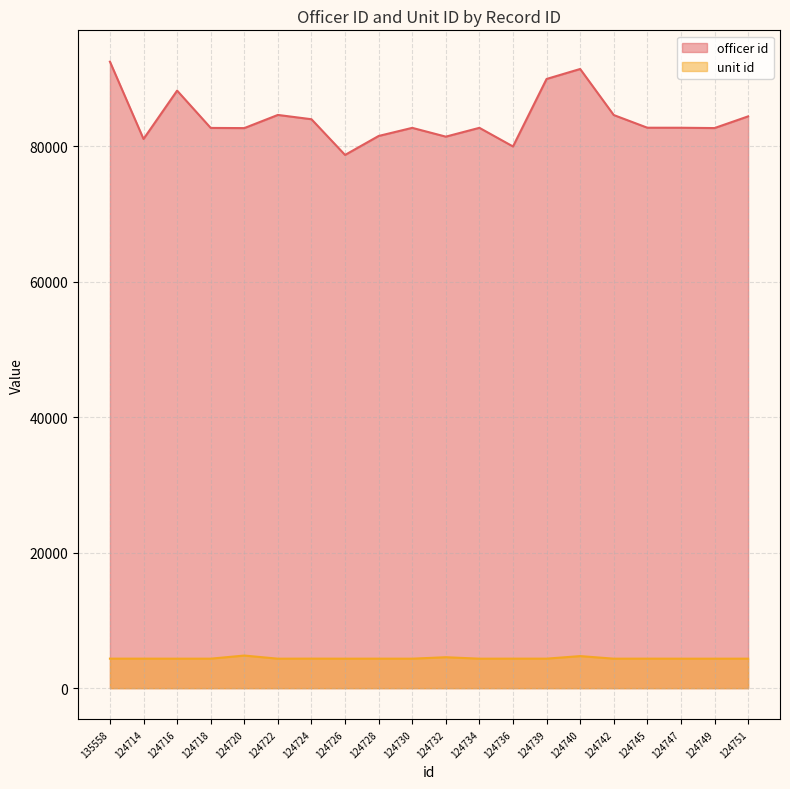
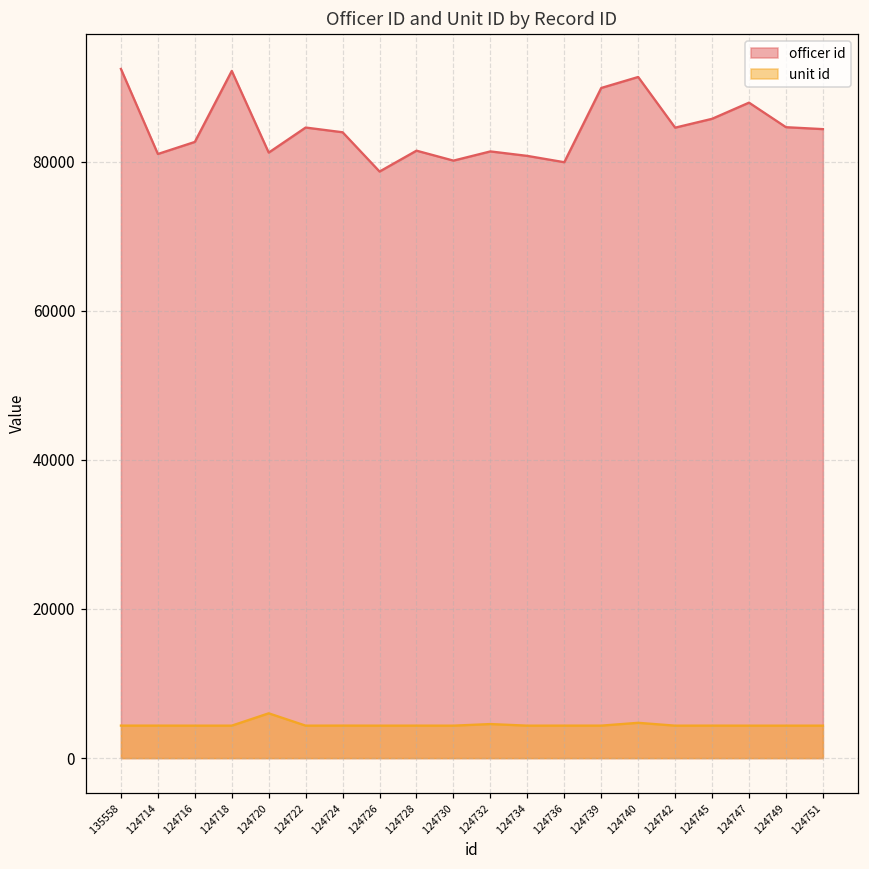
  {
    "officer id": {
      "135558": 92000,
      "124714": 81000,
-     "124716": 88000,
-     "124718": 83000,
-     "124720": 83000,
+     "124716": 83000,
+     "124718": 92000,
+     "124720": 81000,
      "124722": 85000,
      "124724": 84000,
      "124726": 79000,
      "124728": 81000,
-     "124730": 83000,
+     "124730": 80000,
      "124732": 81000,
-     "124734": 83000,
+     "124734": 81000,
      "124736": 80000,
      "124739": 90000,
      "124740": 91000,
      "124742": 85000,
-     "124745": 83000,
-     "124747": 83000,
-     "124749": 83000,
+     "124745": 86000,
+     "124747": 88000,
+     "124749": 85000,
      "124751": 84000
    },
    "unit id": {
      "135558": 4000,
      "124714": 4000,
      "124716": 4000,
      "124718": 4000,
-     "124720": 5000,
+     "124720": 6000,
      "124722": 4000,
      "124724": 4000,
      "124726": 4000,
      "124728": 4000,
      "124730": 4000,
      "124732": 5000,
      "124734": 4000,
      "124736": 4000,
      "124739": 4000,
      "124740": 5000,
      "124742": 4000,
      "124745": 4000,
      "124747": 4000,
      "124749": 4000,
      "124751": 4000
    }
  }
